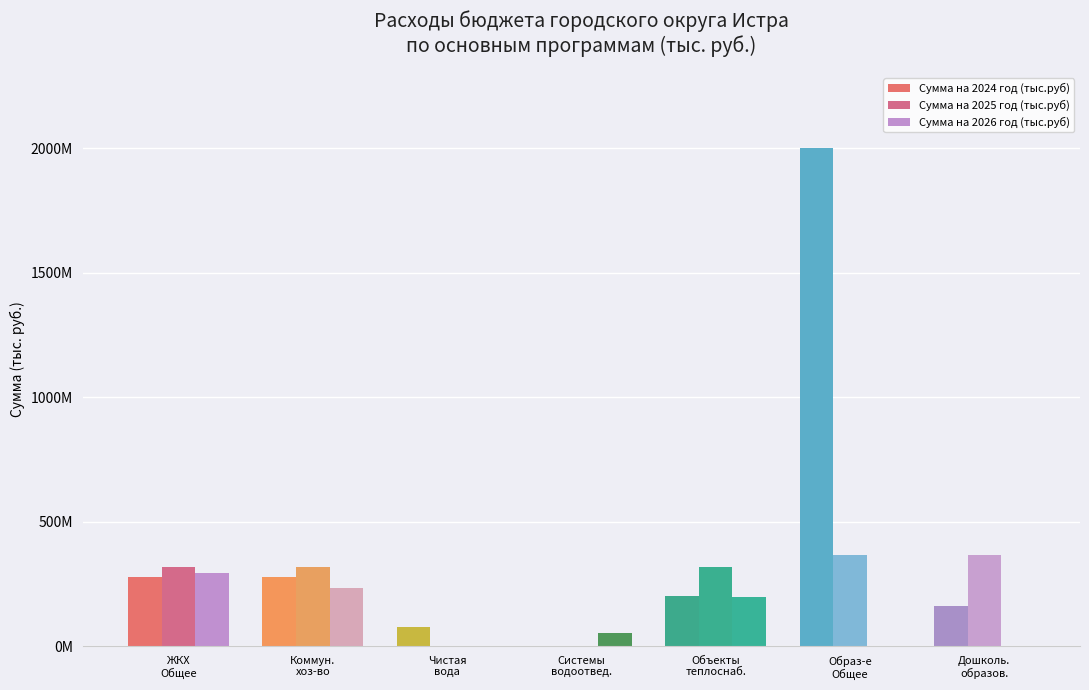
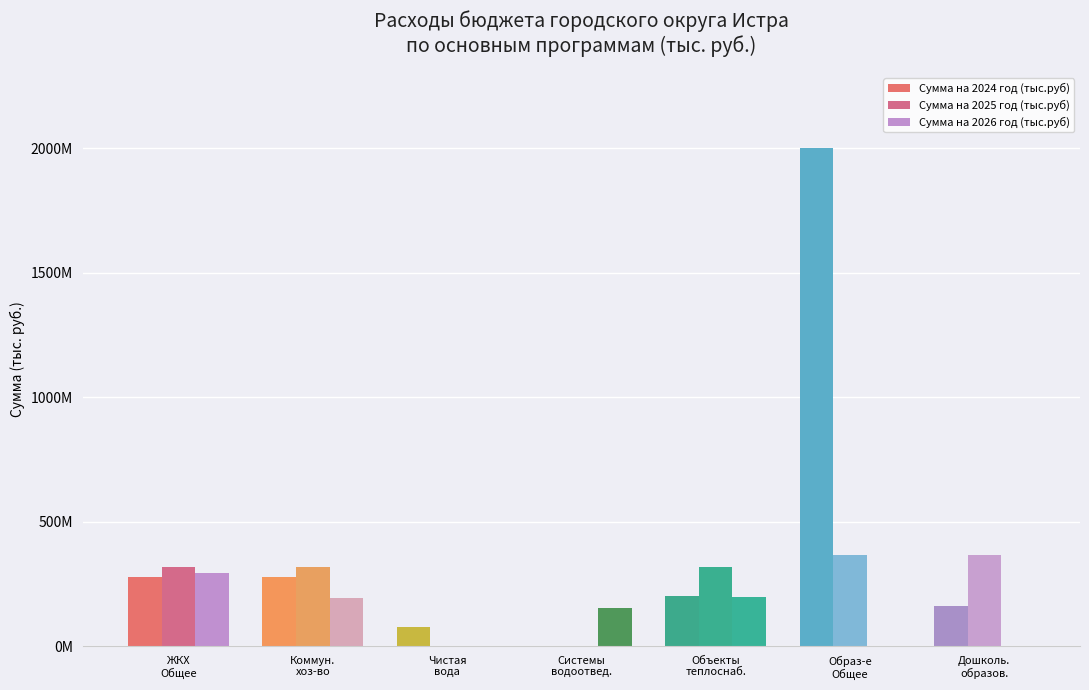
  {
    "Сумма на 2026 год (тыс.руб)": {
      "ЖКХ Общее": 290000000,
-     "Коммун. хоз-во": 230000000,
+     "Коммун. хоз-во": 190000000,
      "Чистая вода": 0,
-     "Системы водоотвед.": 50000000,
+     "Системы водоотвед.": 150000000,
      "Объекты теплоснаб.": 200000000,
      "Образ-е Общее": 0,
      "Дошколь. образов.": 0
    }
  }
